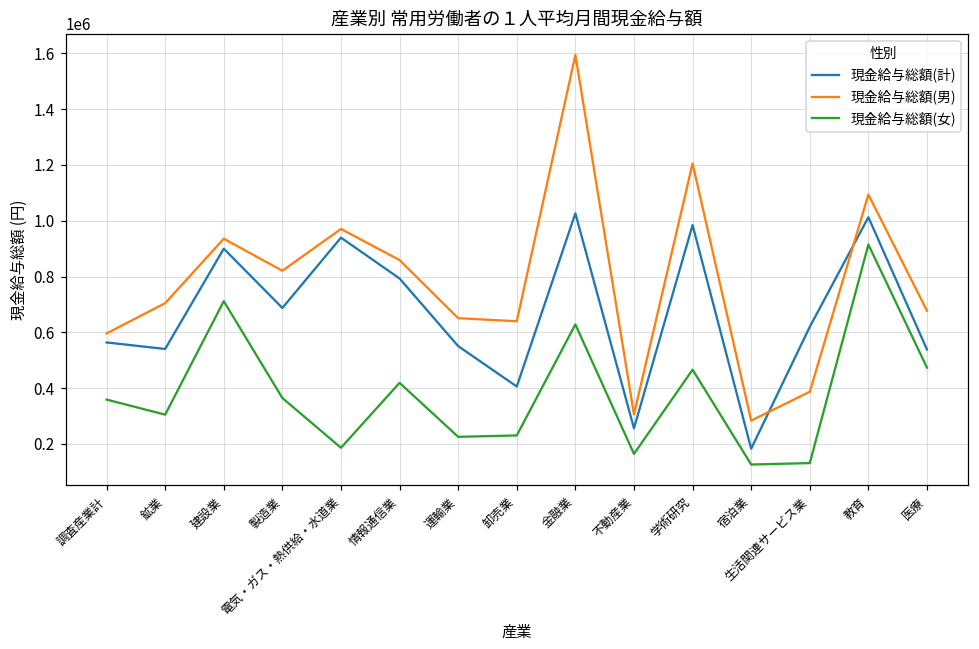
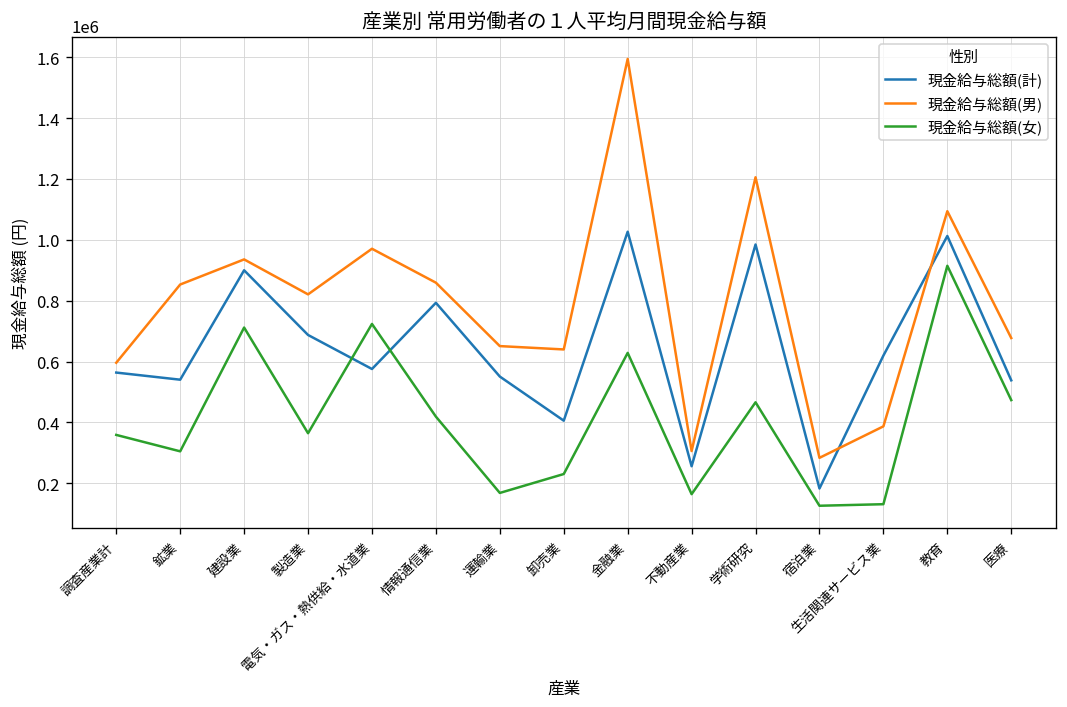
  {
    "現金給与総額(計)": {
      "調査産業計": 560000,
      "鉱業": 540000,
      "建設業": 900000,
      "製造業": 690000,
-     "電気・ガス・熱供給・水道業": 940000,
+     "電気・ガス・熱供給・水道業": 580000,
      "情報通信業": 790000,
      "運輸業": 550000,
      "卸売業": 410000,
      "金融業": 1030000,
      "不動産業": 260000,
      "学術研究": 980000,
      "宿泊業": 180000,
      "生活関連サービス業": 620000,
      "教育": 1010000,
      "医療": 540000
    },
    "現金給与総額(男)": {
      "調査産業計": 600000,
-     "鉱業": 700000,
+     "鉱業": 850000,
      "建設業": 940000,
      "製造業": 820000,
      "電気・ガス・熱供給・水道業": 970000,
      "情報通信業": 860000,
      "運輸業": 650000,
      "卸売業": 640000,
      "金融業": 1590000,
      "不動産業": 310000,
      "学術研究": 1210000,
      "宿泊業": 280000,
      "生活関連サービス業": 390000,
      "教育": 1090000,
      "医療": 680000
    },
    "現金給与総額(女)": {
      "調査産業計": 360000,
      "鉱業": 300000,
      "建設業": 710000,
      "製造業": 360000,
-     "電気・ガス・熱供給・水道業": 190000,
+     "電気・ガス・熱供給・水道業": 720000,
      "情報通信業": 420000,
-     "運輸業": 230000,
+     "運輸業": 170000,
      "卸売業": 230000,
      "金融業": 630000,
      "不動産業": 160000,
      "学術研究": 470000,
      "宿泊業": 130000,
      "生活関連サービス業": 130000,
      "教育": 910000,
      "医療": 470000
    }
  }
